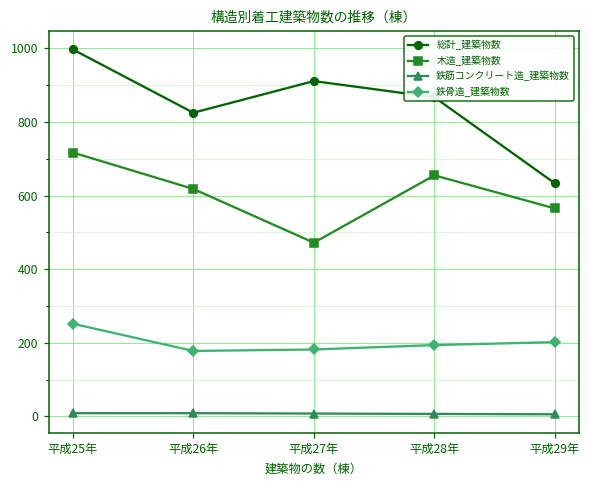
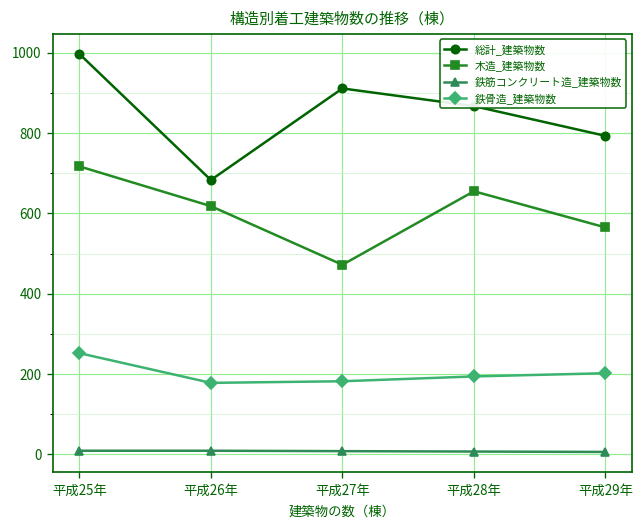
  {
    "総計_建築物数": {
      "平成25年": 1000,
-     "平成26年": 830,
+     "平成26年": 680,
      "平成27年": 910,
-     "平成29年": 630
+     "平成29年": 790
    }
  }
